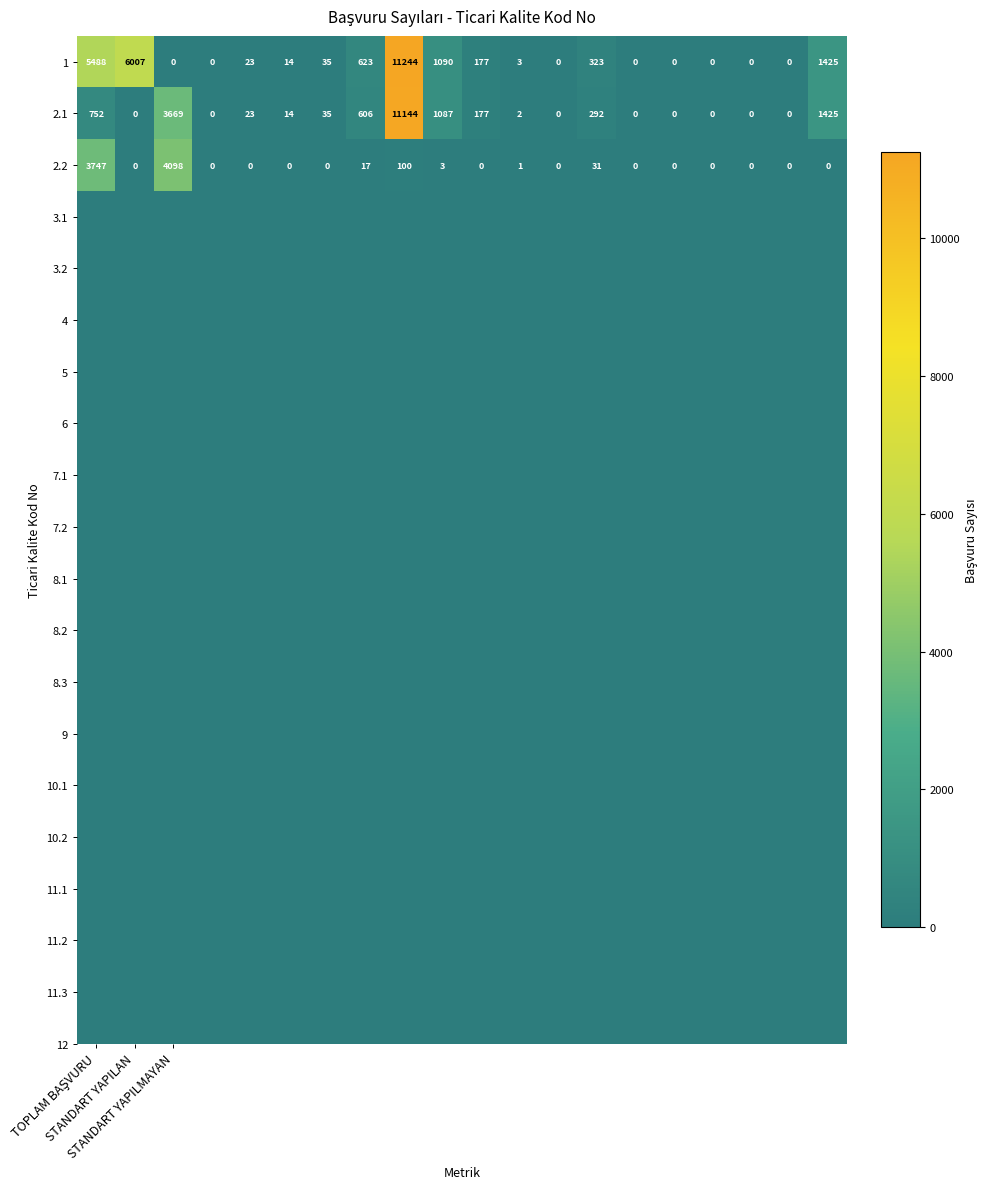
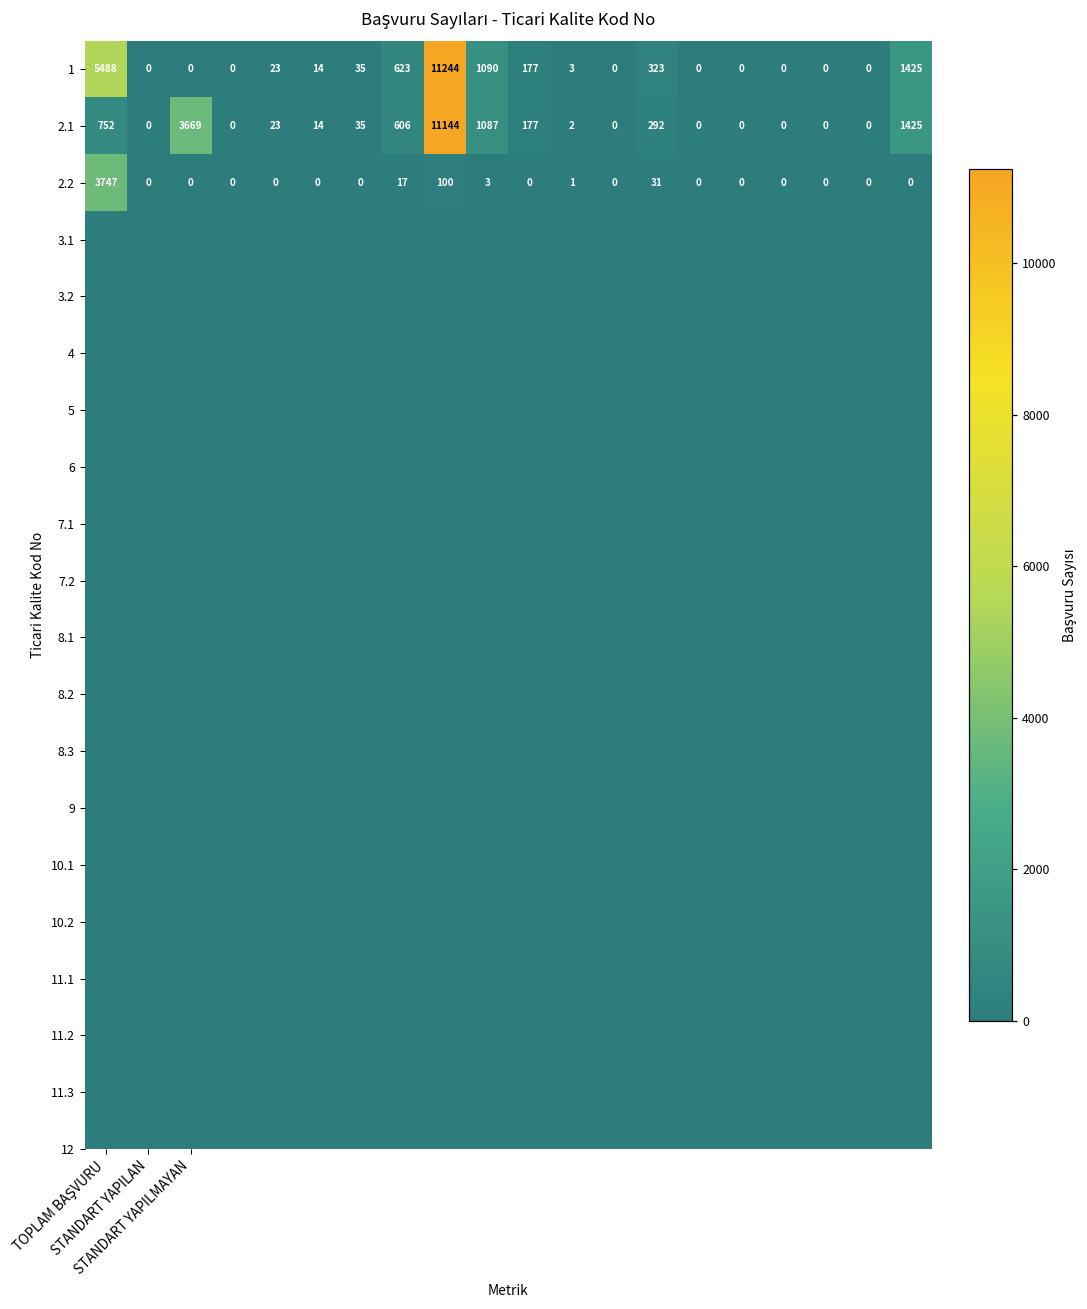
  {
    "1": {
      "TOPLAM BAŞVURU": 5488,
-     "STANDART YAPILAN": 6007,
+     "STANDART YAPILAN": 0,
      "STANDART YAPILMAYAN": 0
    },
    "2.1": {
      "TOPLAM BAŞVURU": 752,
      "STANDART YAPILAN": 0,
      "STANDART YAPILMAYAN": 3669
    },
    "2.2": {
      "TOPLAM BAŞVURU": 3747,
      "STANDART YAPILAN": 0,
-     "STANDART YAPILMAYAN": 4098
+     "STANDART YAPILMAYAN": 0
    }
  }
